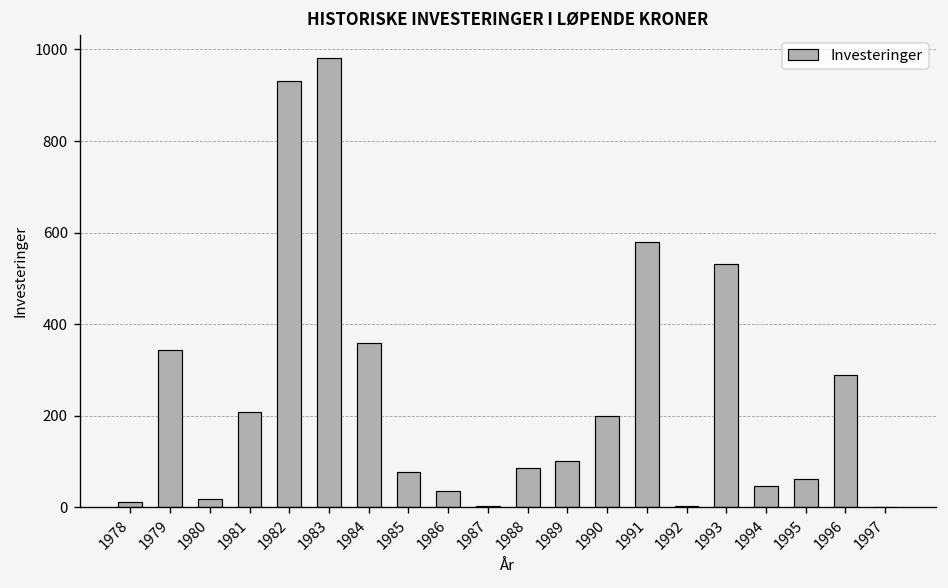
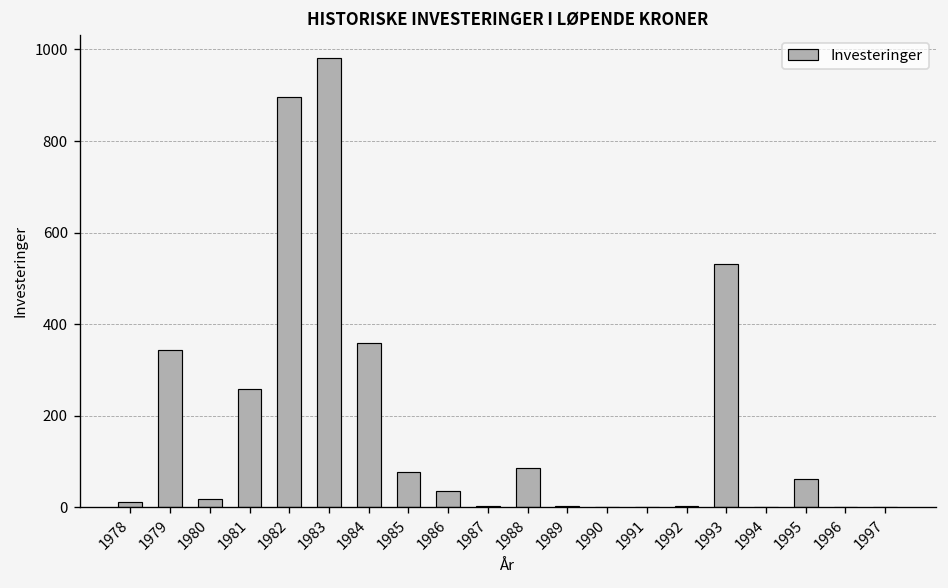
  {
    "1978": 10,
    "1979": 340,
    "1980": 20,
-   "1981": 210,
-   "1982": 930,
+   "1981": 260,
+   "1982": 900,
    "1983": 980,
    "1984": 360,
    "1985": 80,
    "1986": 40,
    "1988": 90,
-   "1989": 100,
-   "1990": 200,
-   "1991": 580,
+   "1989": 0,
+   "1990": 0,
+   "1991": 0,
    "1993": 530,
-   "1994": 50,
+   "1994": 0,
    "1995": 60,
-   "1996": 290,
+   "1996": 0,
    "1997": 0
  }
